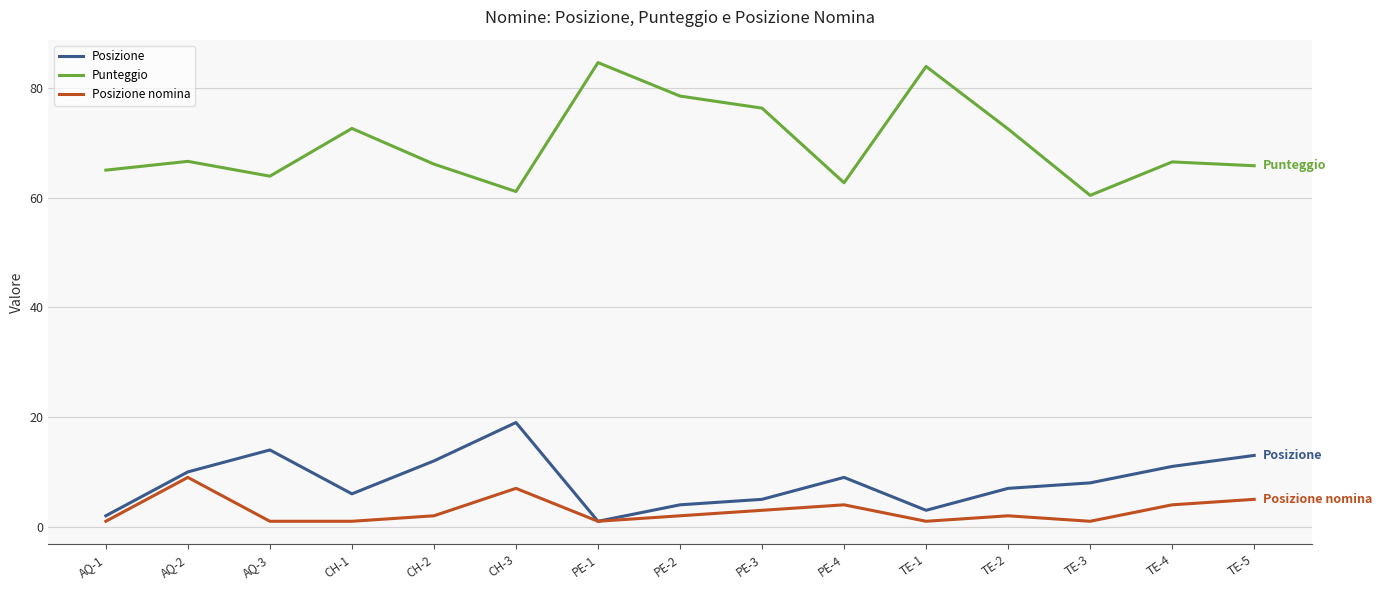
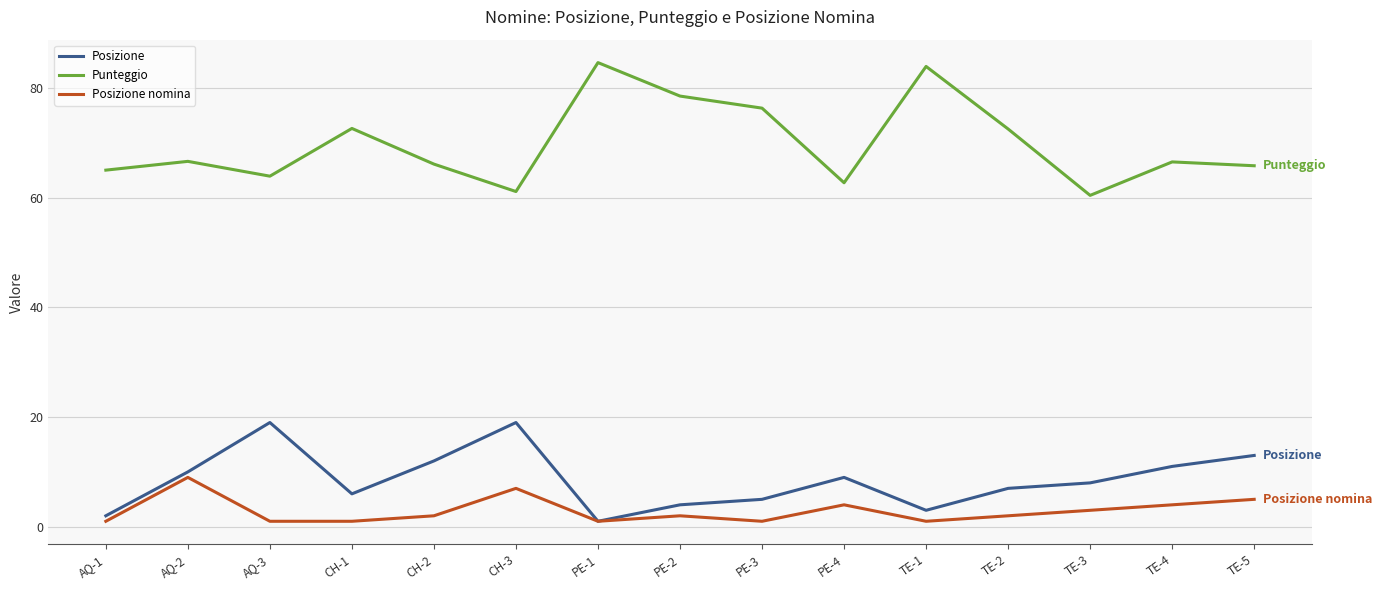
  {
    "Posizione": {
      "AQ-1": 2,
      "AQ-2": 10,
-     "AQ-3": 14,
+     "AQ-3": 19,
      "CH-1": 6,
      "CH-2": 12,
      "CH-3": 19,
      "PE-2": 4,
      "PE-3": 5,
      "PE-4": 9,
      "TE-1": 3,
      "TE-2": 7,
      "TE-3": 8,
      "TE-4": 11,
      "TE-5": 13
    },
    "Punteggio": {
      "AQ-1": 65,
      "AQ-2": 67,
      "AQ-3": 64,
      "CH-1": 73,
      "CH-2": 66,
      "CH-3": 61,
      "PE-1": 85,
      "PE-2": 79,
      "PE-3": 76,
      "PE-4": 63,
      "TE-1": 84,
      "TE-2": 73,
      "TE-3": 60,
      "TE-4": 67,
      "TE-5": 66
    },
    "Posizione nomina": {
      "AQ-1": 1,
      "AQ-2": 9,
      "AQ-3": 1,
      "CH-1": 1,
      "CH-2": 2,
      "CH-3": 7,
      "PE-2": 2,
-     "PE-3": 3,
+     "PE-3": 1,
      "PE-4": 4,
      "TE-1": 1,
      "TE-2": 2,
-     "TE-3": 1,
+     "TE-3": 3,
      "TE-4": 4,
      "TE-5": 5
    }
  }
